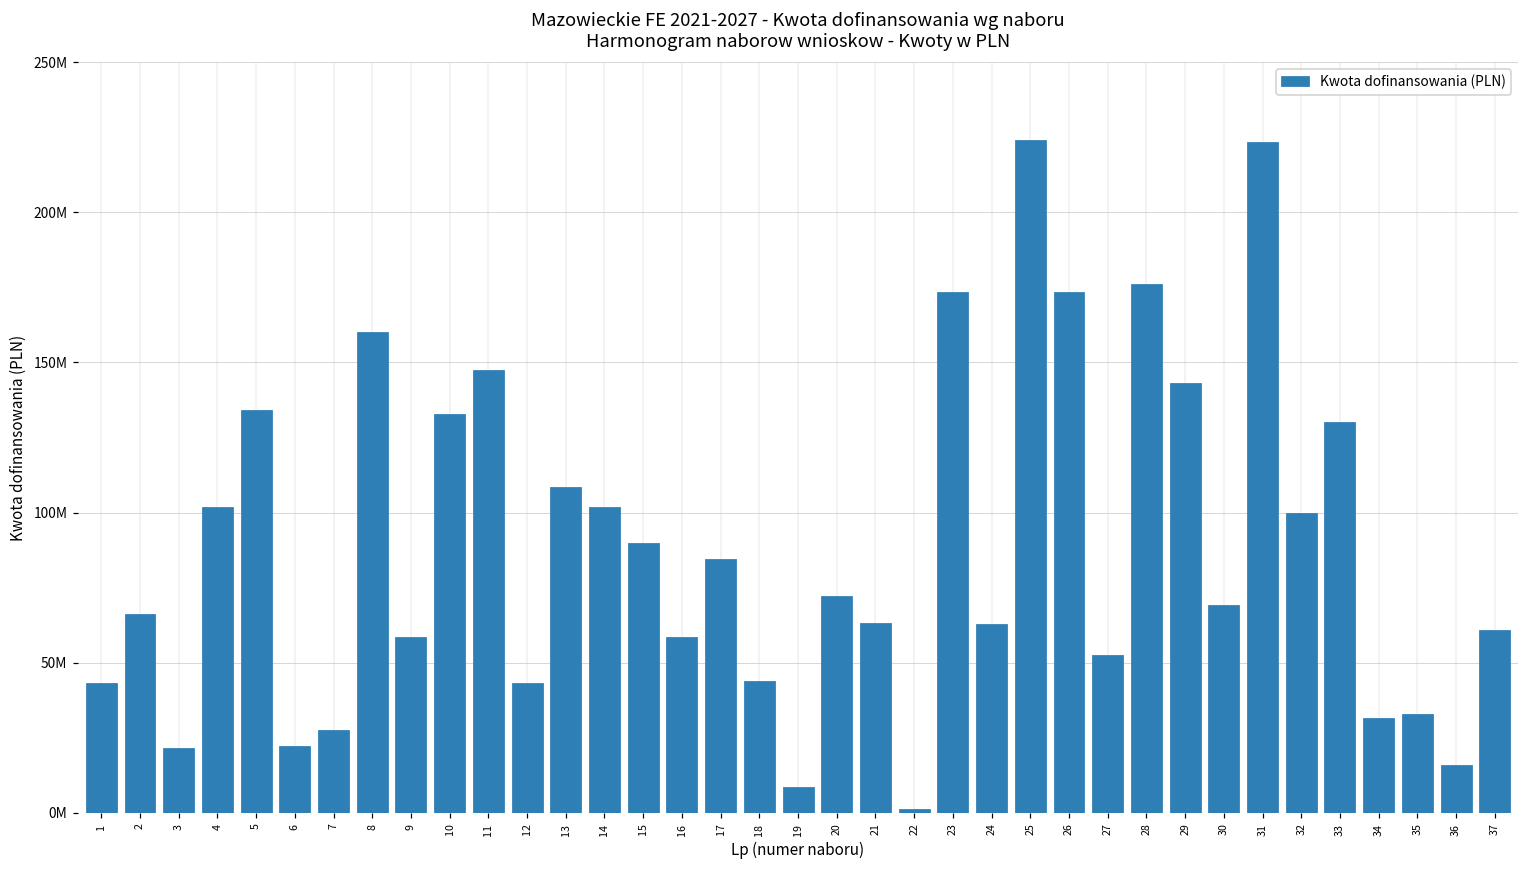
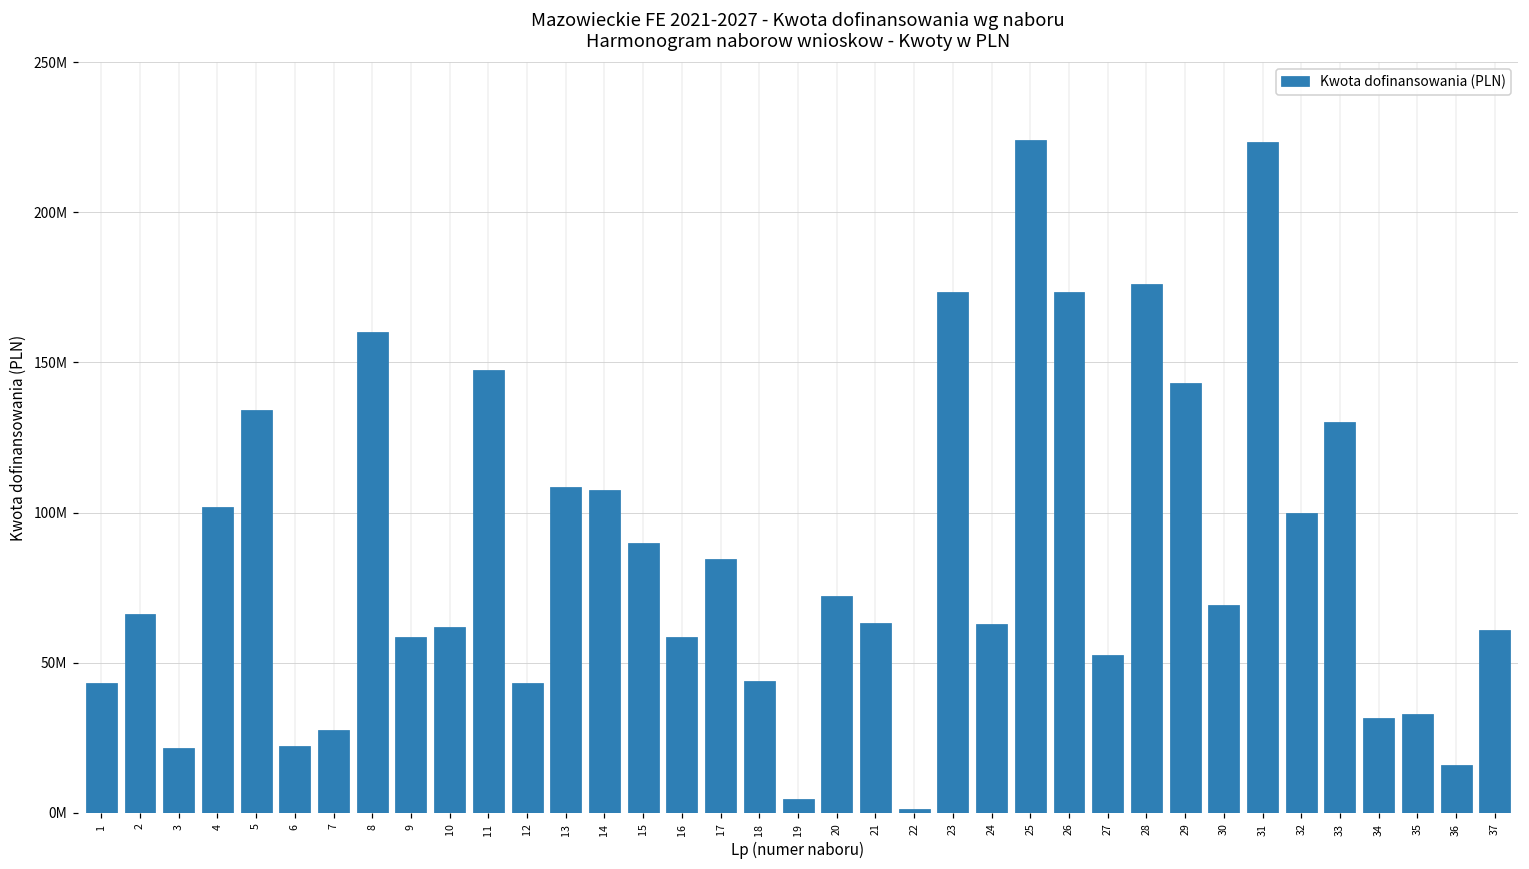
  {
    "1": 43000000,
    "2": 66000000,
    "3": 22000000,
    "4": 102000000,
    "5": 134000000,
    "6": 22000000,
    "7": 28000000,
    "8": 160000000,
    "9": 59000000,
-   "10": 133000000,
+   "10": 62000000,
    "11": 147000000,
    "12": 43000000,
    "13": 108000000,
-   "14": 102000000,
+   "14": 108000000,
    "15": 90000000,
    "16": 59000000,
    "17": 85000000,
    "18": 44000000,
-   "19": 9000000,
+   "19": 5000000,
    "20": 72000000,
    "21": 63000000,
    "22": 1000000,
    "23": 173000000,
    "24": 63000000,
    "25": 224000000,
    "26": 173000000,
    "27": 52000000,
    "28": 176000000,
    "29": 143000000,
    "30": 69000000,
    "31": 224000000,
    "32": 100000000,
    "33": 130000000,
    "34": 32000000,
    "35": 33000000,
    "36": 16000000,
    "37": 61000000
  }
